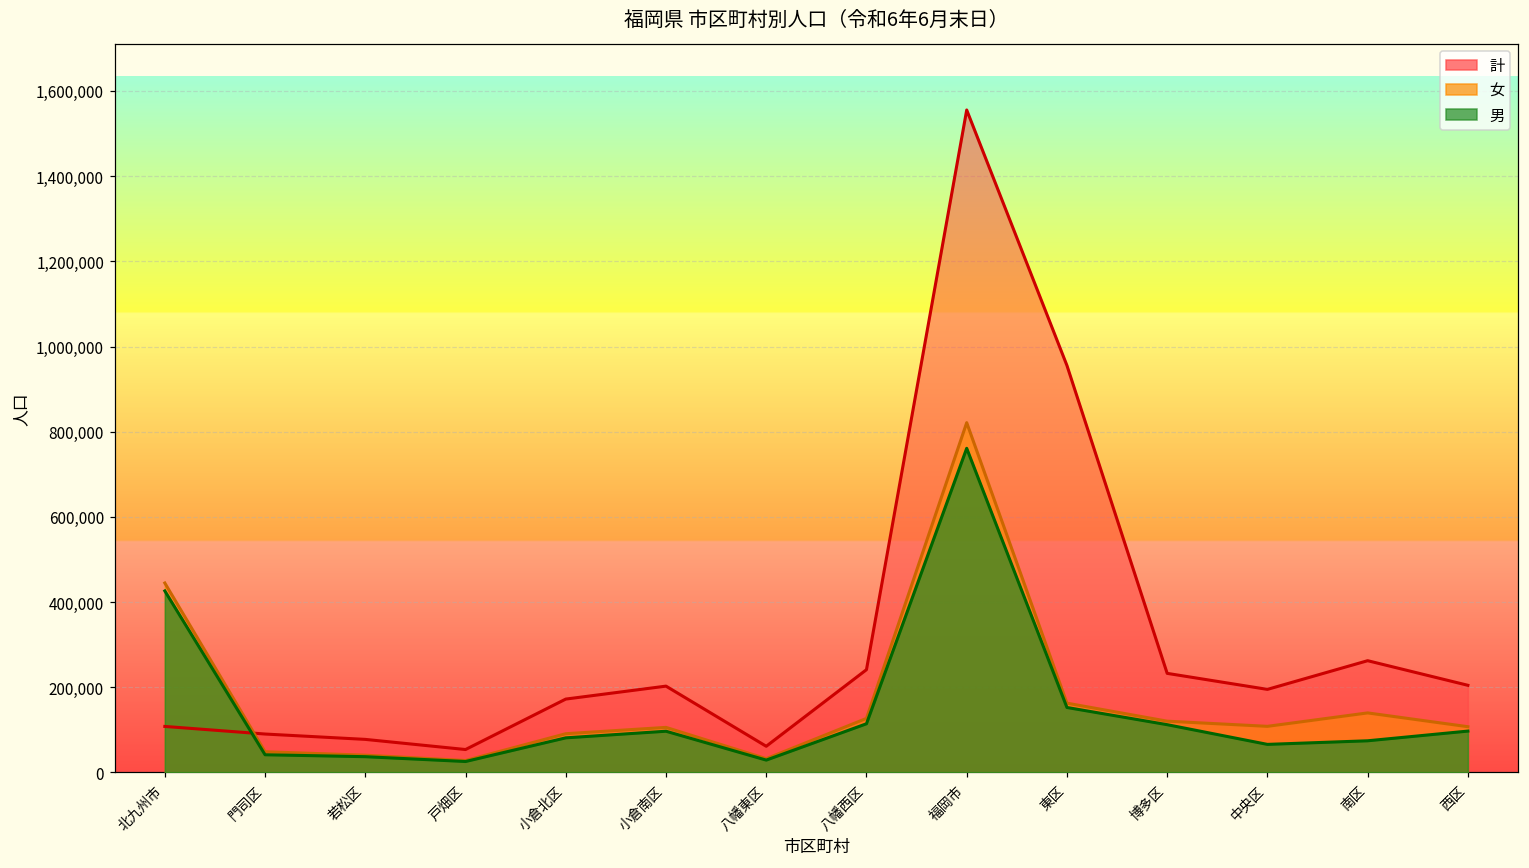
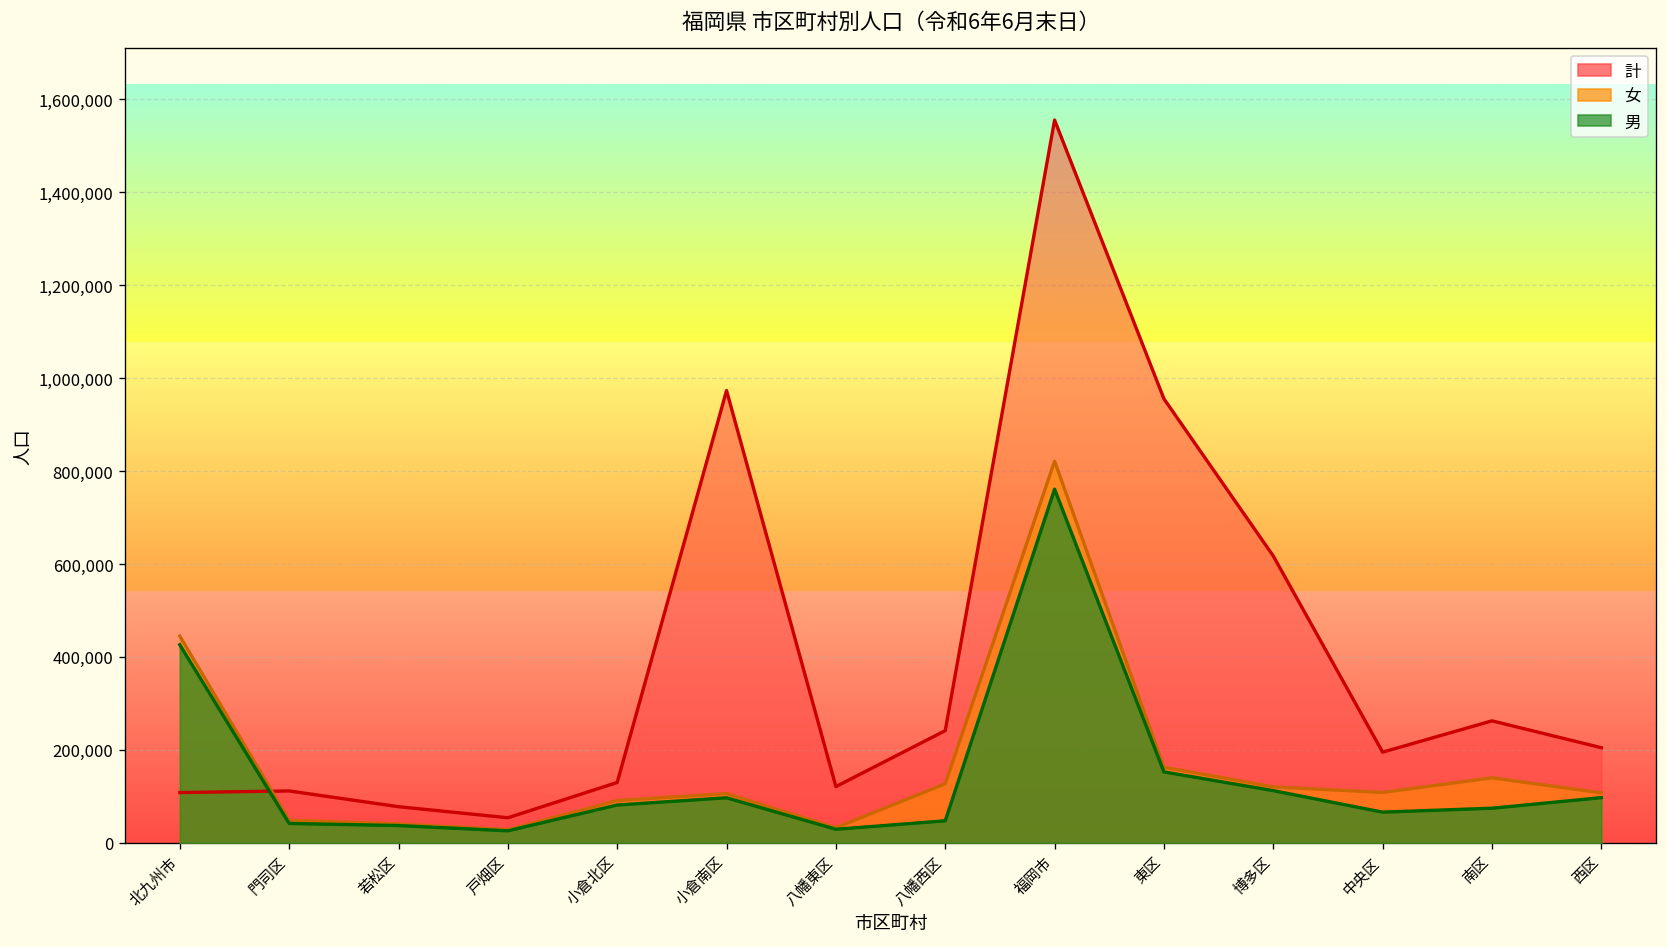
  {
    "計": {
      "北九州市": "110,000",
-     "門司区": "90,000",
+     "門司区": "110,000",
      "若松区": "80,000",
      "戸畑区": "50,000",
-     "小倉北区": "170,000",
-     "小倉南区": "200,000",
-     "八幡東区": "60,000",
+     "小倉北区": "130,000",
+     "小倉南区": "970,000",
+     "八幡東区": "120,000",
      "八幡西区": "240,000",
      "福岡市": "1,560,000",
      "東区": "960,000",
-     "博多区": "230,000",
+     "博多区": "620,000",
      "中央区": "200,000",
      "南区": "260,000",
      "西区": "200,000"
    },
    "女": {
      "北九州市": "440,000",
      "門司区": "50,000",
      "小倉北区": "90,000",
      "小倉南区": "110,000",
      "八幡西区": "130,000",
      "福岡市": "820,000",
      "東区": "160,000",
      "博多区": "120,000",
      "中央区": "110,000",
      "南区": "140,000",
      "西区": "110,000"
    },
    "男": {
      "北九州市": "430,000",
      "門司区": "40,000",
      "小倉北区": "80,000",
      "小倉南区": "100,000",
-     "八幡西区": "110,000",
+     "八幡西区": "50,000",
      "福岡市": "760,000",
      "東区": "150,000",
      "博多区": "110,000",
      "中央区": "70,000",
      "南区": "70,000",
      "西区": "100,000"
    }
  }
